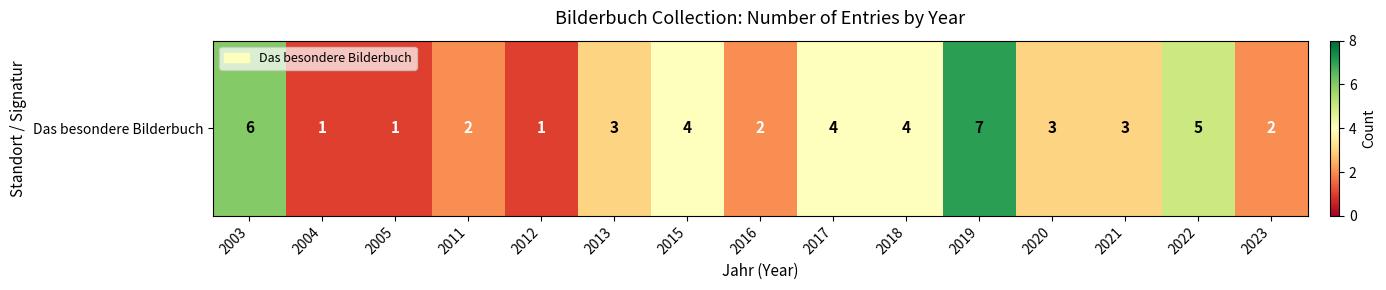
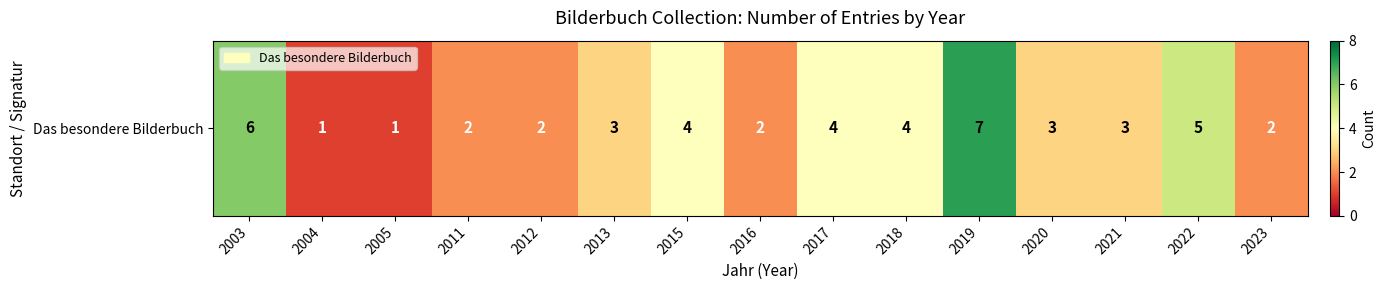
  {
    "Das besondere Bilderbuch": {
      "2003": 6,
      "2004": 1,
      "2005": 1,
      "2011": 2,
-     "2012": 1,
+     "2012": 2,
      "2013": 3,
      "2015": 4,
      "2016": 2,
      "2017": 4,
      "2018": 4,
      "2019": 7,
      "2020": 3,
      "2021": 3,
      "2022": 5,
      "2023": 2
    }
  }
